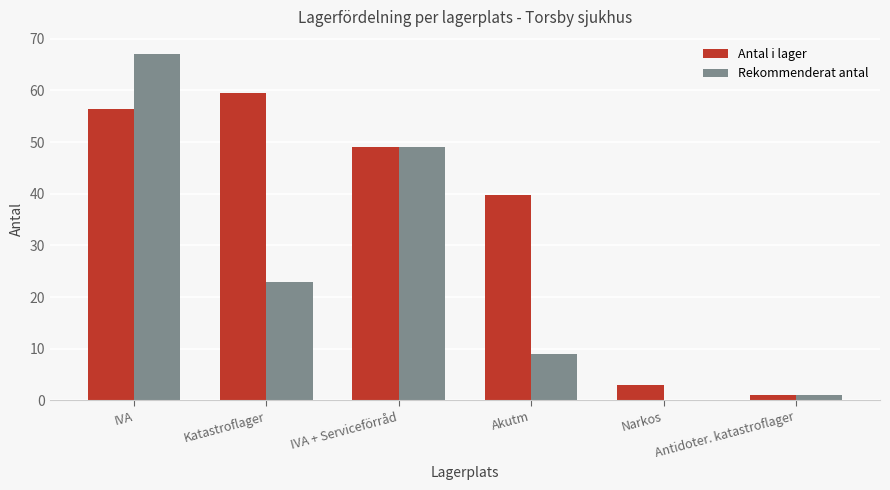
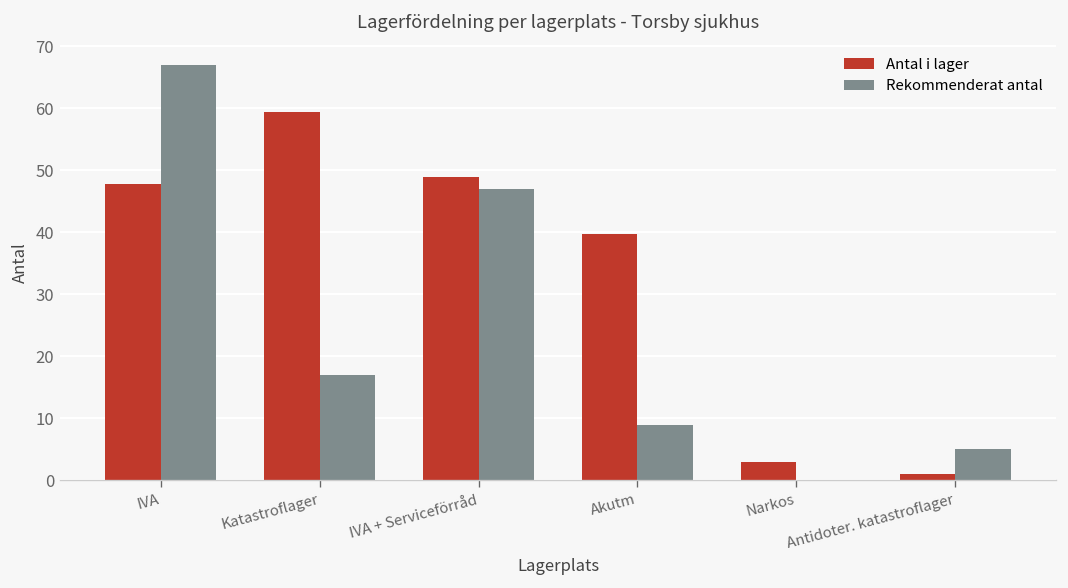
  {
    "Antal i lager": {
-     "IVA": 56,
+     "IVA": 48,
      "Katastroflager": 59,
      "IVA + Serviceförråd": 49,
      "Akutm": 40,
      "Narkos": 3,
      "Antidoter. katastroflager": 1
    },
    "Rekommenderat antal": {
      "IVA": 67,
-     "Katastroflager": 23,
-     "IVA + Serviceförråd": 49,
+     "Katastroflager": 17,
+     "IVA + Serviceförråd": 47,
      "Akutm": 9,
      "Narkos": 0,
-     "Antidoter. katastroflager": 1
+     "Antidoter. katastroflager": 5
    }
  }
